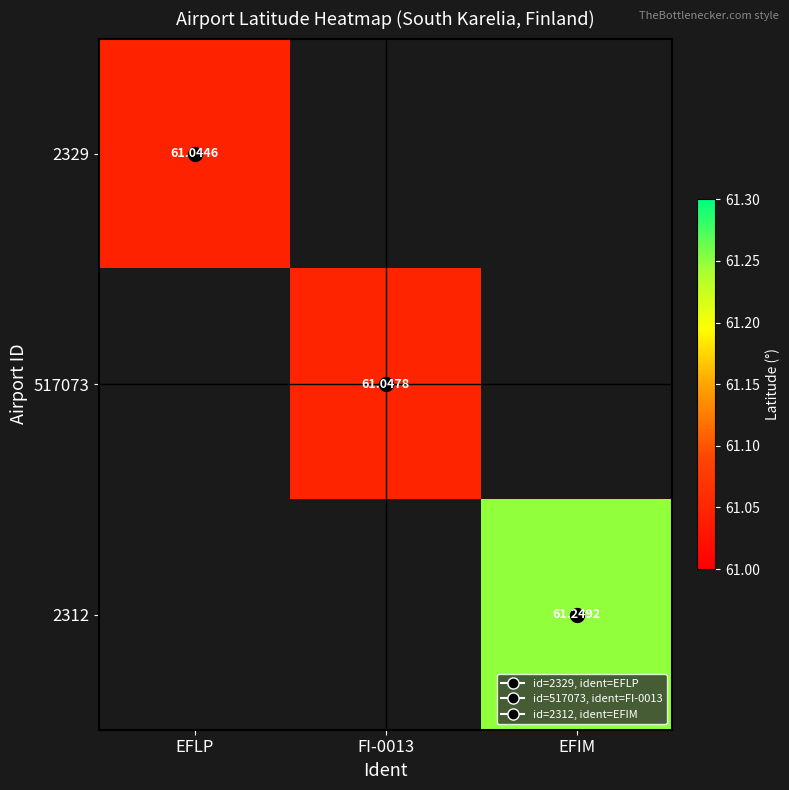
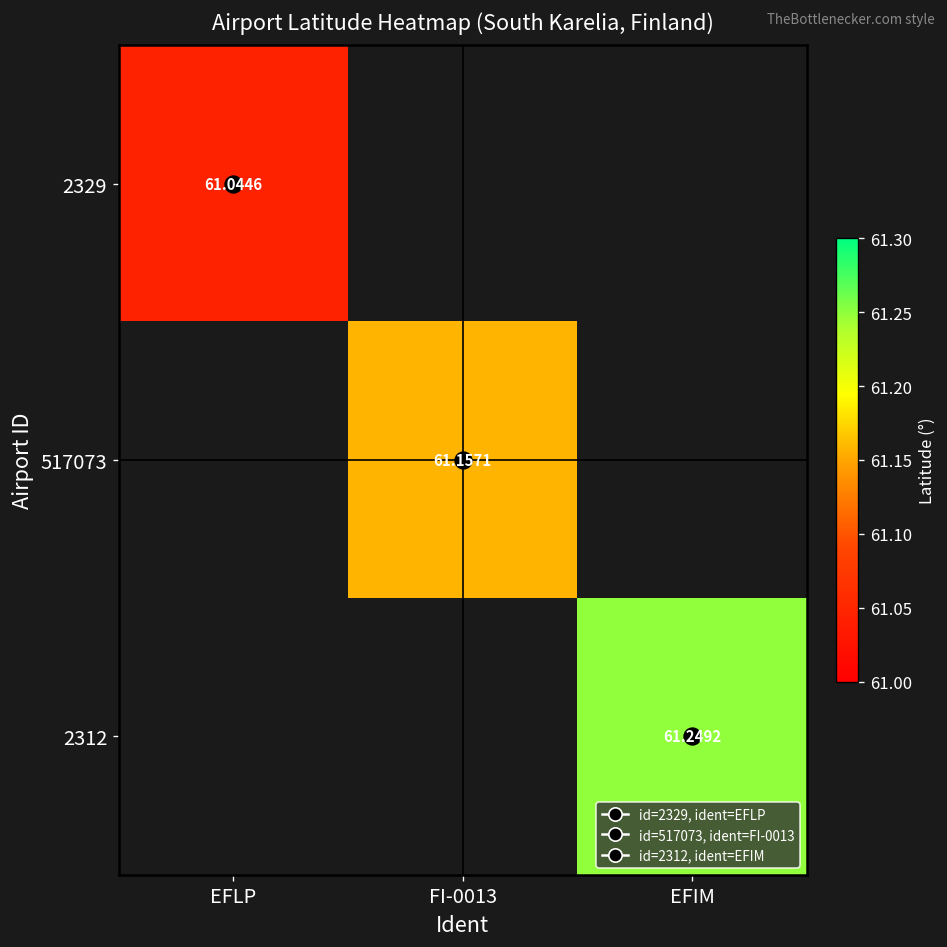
  {
    "517073": {
-     "FI-0013": 61.0478
+     "FI-0013": 61.1571
    }
  }
